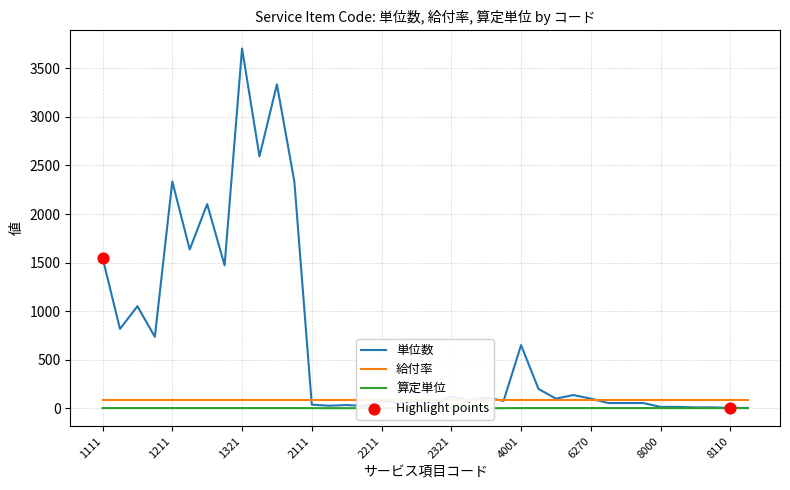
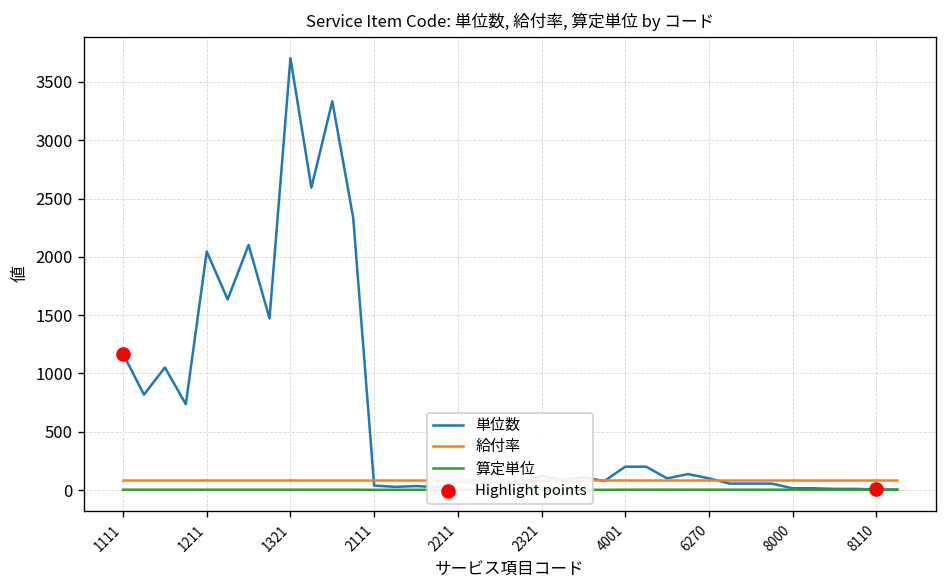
  {
    "単位数": {
-     "1111": 1600,
-     "1211": 2300,
+     "1111": 1200,
+     "1211": 2000,
      "1321": 3700,
      "2111": 0,
-     "4001": 700
+     "4001": 200
    },
    "給付率": {
      "1111": 100,
      "1211": 100,
      "1321": 100,
      "2111": 100,
      "4001": 100,
      "8000": 100,
      "8110": 100
    },
    "算定単位": {
      "1111": 0,
      "1211": 0,
      "1321": 0,
      "2111": 0,
      "4001": 0,
      "6270": 0
    }
  }
